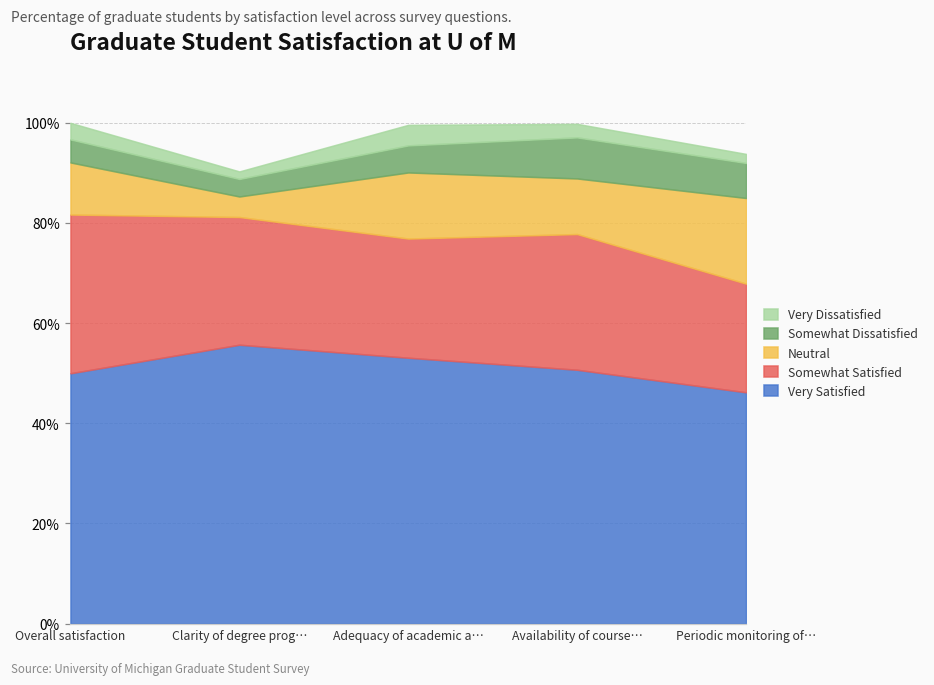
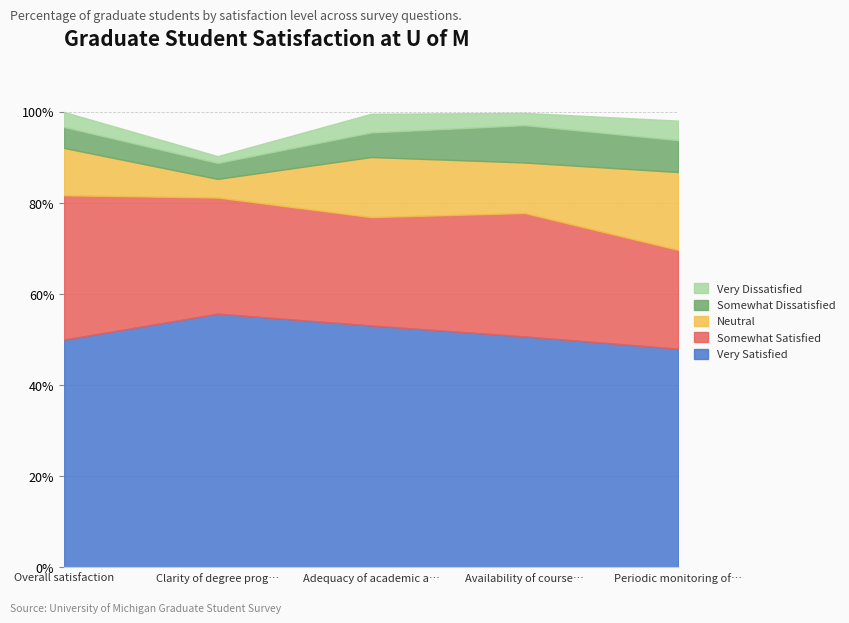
  {
    "Very Satisfied": {
      "Overall satisfaction": "50%",
      "Clarity of degree prog…": "56%",
      "Adequacy of academic a…": "53%",
      "Availability of course…": "51%",
-     "Periodic monitoring of…": "46%"
+     "Periodic monitoring of…": "48%"
    },
    "Somewhat Satisfied": {
      "Overall satisfaction": "32%",
      "Clarity of degree prog…": "26%",
      "Adequacy of academic a…": "24%",
      "Availability of course…": "27%",
      "Periodic monitoring of…": "22%"
    },
    "Neutral": {
      "Overall satisfaction": "10%",
      "Clarity of degree prog…": "4%",
      "Adequacy of academic a…": "13%",
      "Availability of course…": "11%",
      "Periodic monitoring of…": "17%"
    },
    "Somewhat Dissatisfied": {
      "Overall satisfaction": "5%",
      "Clarity of degree prog…": "4%",
      "Adequacy of academic a…": "5%",
      "Availability of course…": "8%",
      "Periodic monitoring of…": "7%"
    },
    "Very Dissatisfied": {
      "Overall satisfaction": "3%",
      "Clarity of degree prog…": "2%",
      "Adequacy of academic a…": "4%",
      "Availability of course…": "3%",
-     "Periodic monitoring of…": "2%"
+     "Periodic monitoring of…": "4%"
    }
  }
